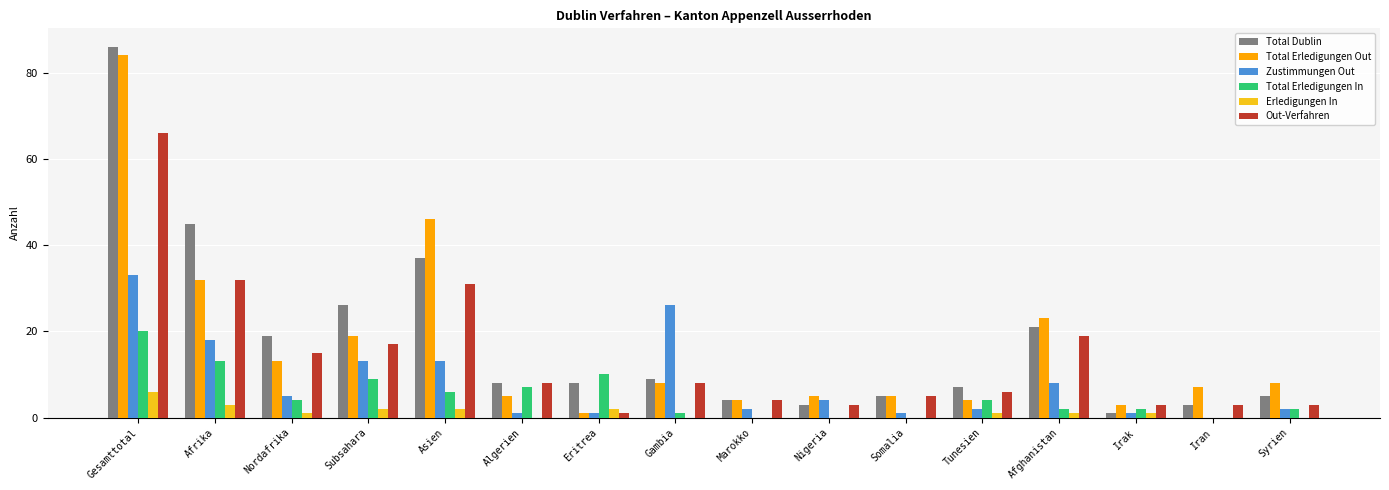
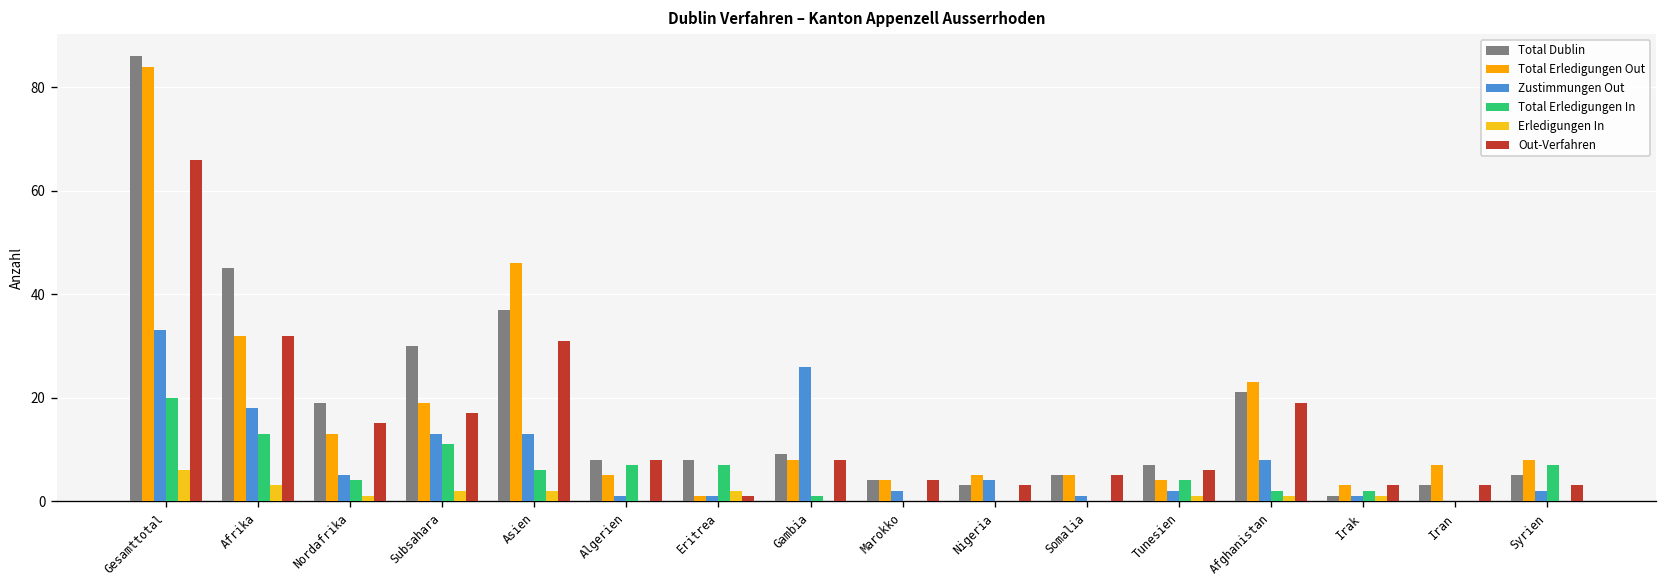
  {
    "Total Dublin": {
      "Gesamttotal": 86,
      "Afrika": 45,
      "Nordafrika": 19,
-     "Subsahara": 26,
+     "Subsahara": 30,
      "Asien": 37,
      "Algerien": 8,
      "Eritrea": 8,
      "Gambia": 9,
      "Marokko": 4,
      "Nigeria": 3,
      "Somalia": 5,
      "Tunesien": 7,
      "Afghanistan": 21,
      "Irak": 1,
      "Iran": 3,
      "Syrien": 5
    },
    "Zustimmungen Out": {
      "Gesamttotal": 33,
      "Afrika": 18,
      "Nordafrika": 5,
      "Subsahara": 13,
      "Asien": 13,
      "Algerien": 1,
      "Eritrea": 1,
      "Gambia": 26,
      "Marokko": 2,
      "Nigeria": 4,
      "Somalia": 1,
      "Tunesien": 2,
      "Afghanistan": 8,
      "Irak": 1,
      "Iran": 0,
      "Syrien": 2
    },
    "Total Erledigungen In": {
      "Gesamttotal": 20,
      "Afrika": 13,
      "Nordafrika": 4,
-     "Subsahara": 9,
+     "Subsahara": 11,
      "Asien": 6,
      "Algerien": 7,
-     "Eritrea": 10,
+     "Eritrea": 7,
      "Gambia": 1,
      "Marokko": 0,
      "Nigeria": 0,
      "Somalia": 0,
      "Tunesien": 4,
      "Afghanistan": 2,
      "Irak": 2,
      "Iran": 0,
-     "Syrien": 2
+     "Syrien": 7
    },
    "Out-Verfahren": {
      "Gesamttotal": 66,
      "Afrika": 32,
      "Nordafrika": 15,
      "Subsahara": 17,
      "Asien": 31,
      "Algerien": 8,
      "Eritrea": 1,
      "Gambia": 8,
      "Marokko": 4,
      "Nigeria": 3,
      "Somalia": 5,
      "Tunesien": 6,
      "Afghanistan": 19,
      "Irak": 3,
      "Iran": 3,
      "Syrien": 3
    }
  }
